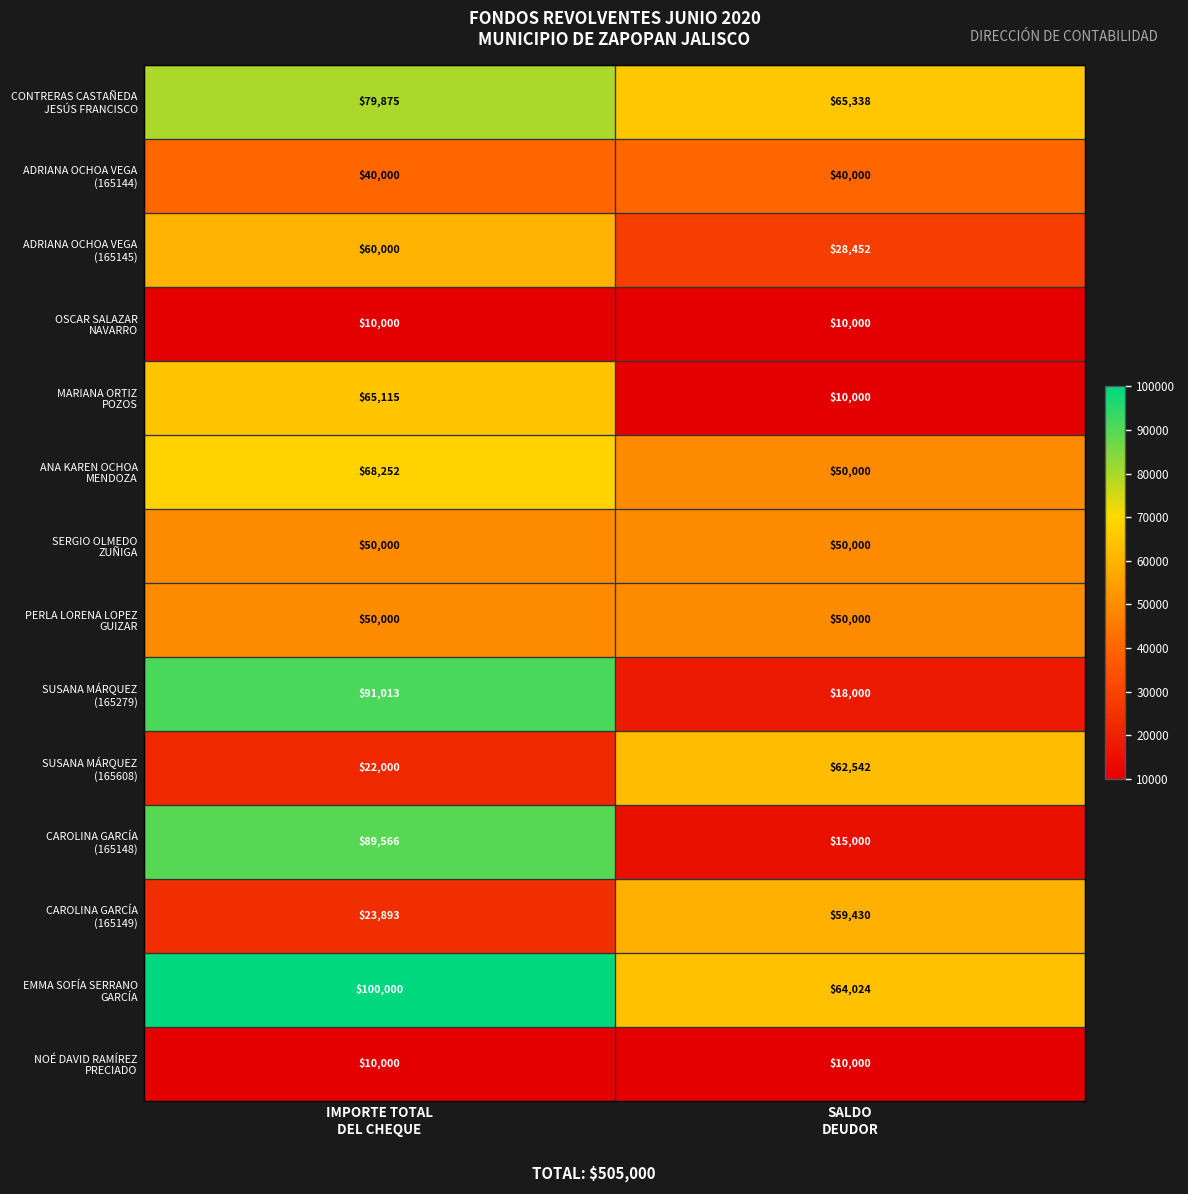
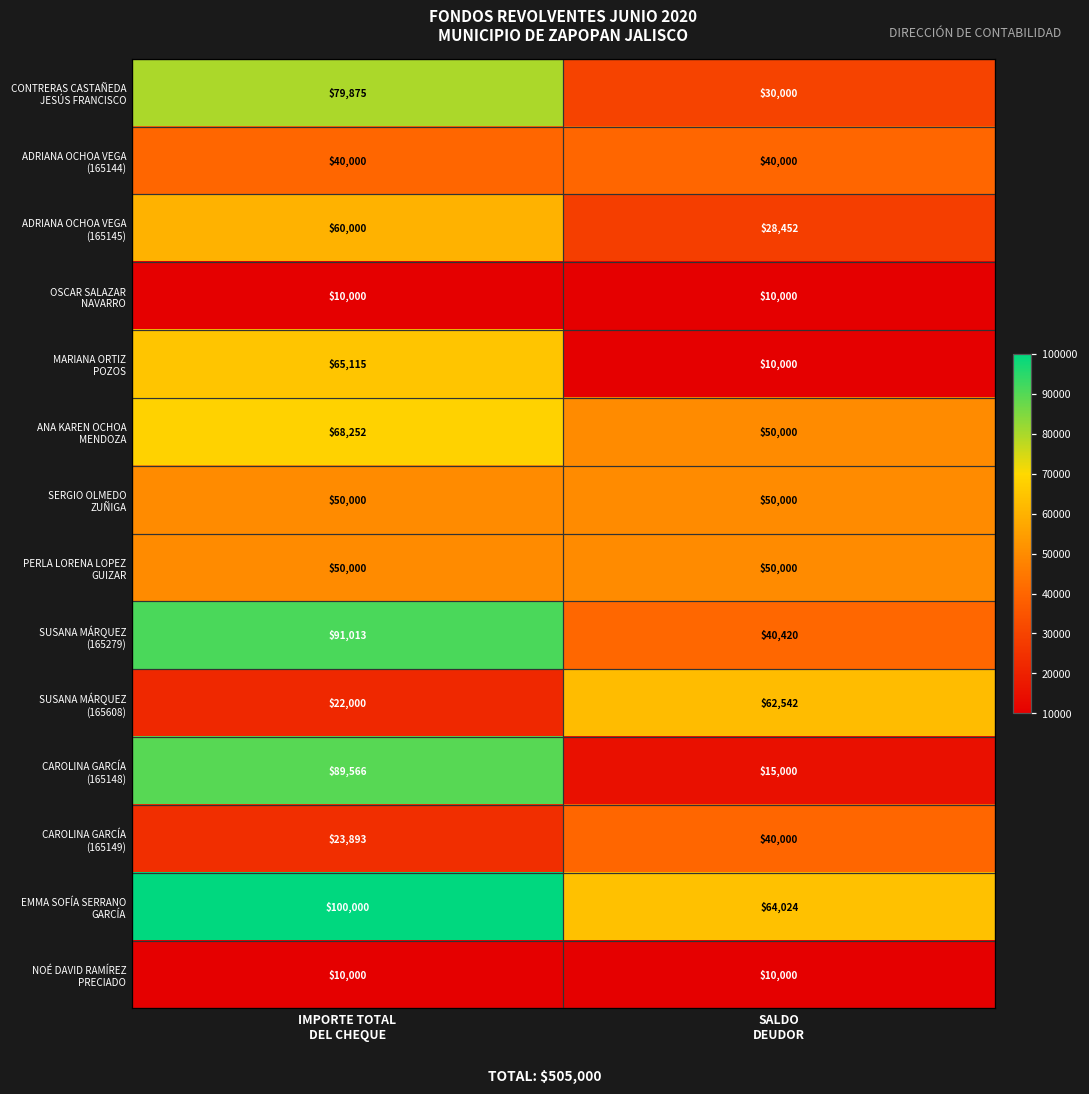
  {
    "CONTRERAS CASTAÑEDA JESÚS FRANCISCO": {
      "IMPORTE TOTAL DEL CHEQUE": "$79,875",
-     "SALDO DEUDOR": "$65,338"
+     "SALDO DEUDOR": "$30,000"
    },
    "ADRIANA OCHOA VEGA (165144)": {
      "IMPORTE TOTAL DEL CHEQUE": "$40,000",
      "SALDO DEUDOR": "$40,000"
    },
    "ADRIANA OCHOA VEGA (165145)": {
      "IMPORTE TOTAL DEL CHEQUE": "$60,000",
      "SALDO DEUDOR": "$28,452"
    },
    "OSCAR SALAZAR NAVARRO": {
      "IMPORTE TOTAL DEL CHEQUE": "$10,000",
      "SALDO DEUDOR": "$10,000"
    },
    "MARIANA ORTIZ POZOS": {
      "IMPORTE TOTAL DEL CHEQUE": "$65,115",
      "SALDO DEUDOR": "$10,000"
    },
    "ANA KAREN OCHOA MENDOZA": {
      "IMPORTE TOTAL DEL CHEQUE": "$68,252",
      "SALDO DEUDOR": "$50,000"
    },
    "SERGIO OLMEDO ZUÑIGA": {
      "IMPORTE TOTAL DEL CHEQUE": "$50,000",
      "SALDO DEUDOR": "$50,000"
    },
    "PERLA LORENA LOPEZ GUIZAR": {
      "IMPORTE TOTAL DEL CHEQUE": "$50,000",
      "SALDO DEUDOR": "$50,000"
    },
    "SUSANA MÁRQUEZ (165279)": {
      "IMPORTE TOTAL DEL CHEQUE": "$91,013",
-     "SALDO DEUDOR": "$18,000"
+     "SALDO DEUDOR": "$40,420"
    },
    "SUSANA MÁRQUEZ (165608)": {
      "IMPORTE TOTAL DEL CHEQUE": "$22,000",
      "SALDO DEUDOR": "$62,542"
    },
    "CAROLINA GARCÍA (165148)": {
      "IMPORTE TOTAL DEL CHEQUE": "$89,566",
      "SALDO DEUDOR": "$15,000"
    },
    "CAROLINA GARCÍA (165149)": {
      "IMPORTE TOTAL DEL CHEQUE": "$23,893",
-     "SALDO DEUDOR": "$59,430"
+     "SALDO DEUDOR": "$40,000"
    },
    "EMMA SOFÍA SERRANO GARCÍA": {
      "IMPORTE TOTAL DEL CHEQUE": "$100,000",
      "SALDO DEUDOR": "$64,024"
    },
    "NOÉ DAVID RAMÍREZ PRECIADO": {
      "IMPORTE TOTAL DEL CHEQUE": "$10,000",
      "SALDO DEUDOR": "$10,000"
    }
  }
